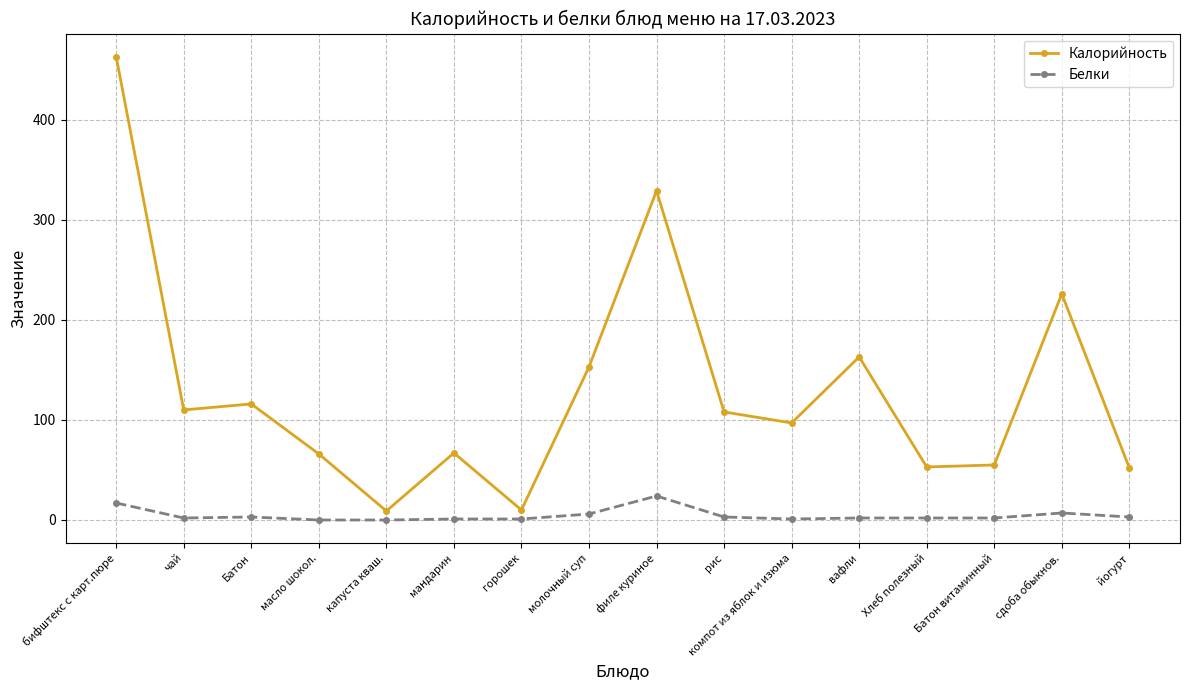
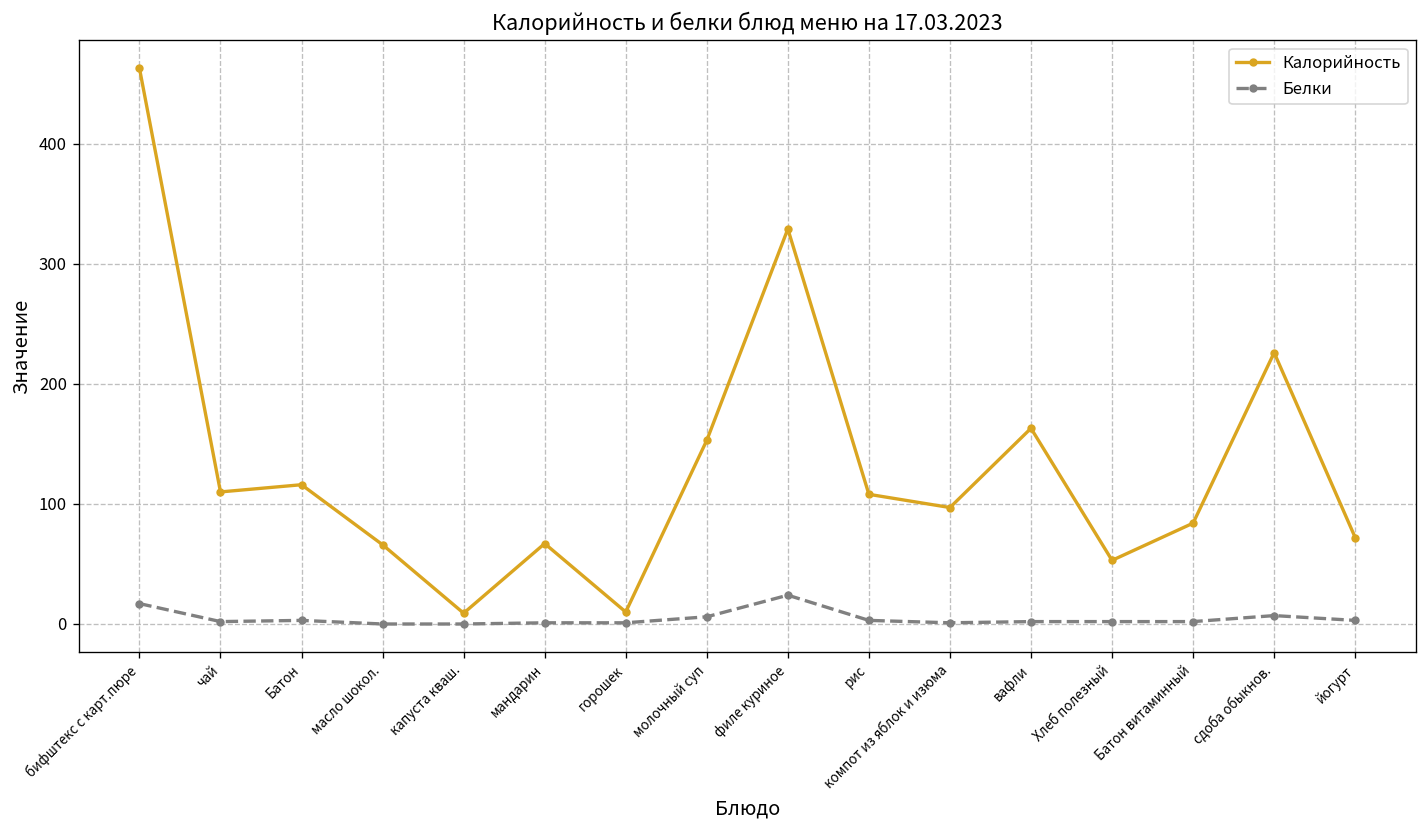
  {
    "Калорийность": {
      "бифштекс с карт.пюре": 463,
      "чай": 110,
      "Батон": 116,
      "масло шокол.": 66,
      "капуста кваш.": 9,
      "мандарин": 67,
      "горошек": 10,
      "молочный суп": 153,
      "филе куриное": 329,
      "рис": 108,
      "компот из яблок и изюма": 97,
      "вафли": 163,
      "Хлеб полезный": 53,
-     "Батон витаминный": 55,
+     "Батон витаминный": 84,
      "сдоба обыкнов.": 226,
-     "йогурт": 52
+     "йогурт": 72
    },
    "Белки": {
      "бифштекс с карт.пюре": 17,
      "чай": 2,
      "Батон": 3,
      "масло шокол.": 0,
      "капуста кваш.": 0,
      "мандарин": 1,
      "горошек": 1,
      "молочный суп": 6,
      "филе куриное": 24,
      "рис": 3,
      "компот из яблок и изюма": 1,
      "вафли": 2,
      "Хлеб полезный": 2,
      "Батон витаминный": 2,
      "сдоба обыкнов.": 7,
      "йогурт": 3
    }
  }
